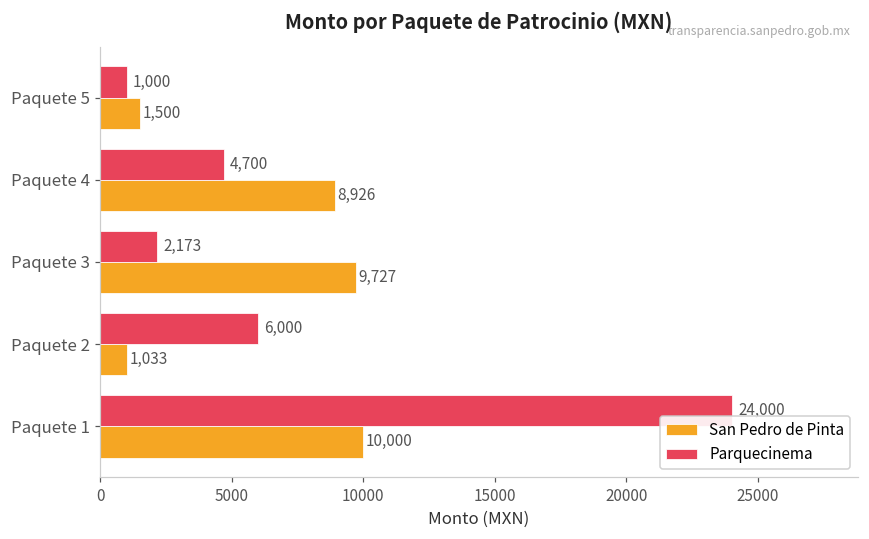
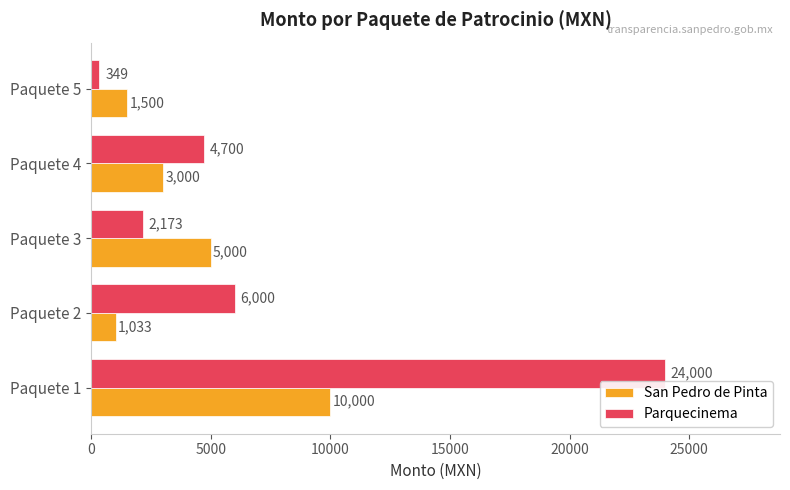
  {
    "San Pedro de Pinta": {
      "Paquete 5": "1,500",
-     "Paquete 4": "8,926",
-     "Paquete 3": "9,727",
+     "Paquete 4": "3,000",
+     "Paquete 3": "5,000",
      "Paquete 2": "1,033",
      "Paquete 1": "10,000"
    },
    "Parquecinema": {
-     "Paquete 5": "1,000",
+     "Paquete 5": "349",
      "Paquete 4": "4,700",
      "Paquete 3": "2,173",
      "Paquete 2": "6,000",
      "Paquete 1": "24,000"
    }
  }
